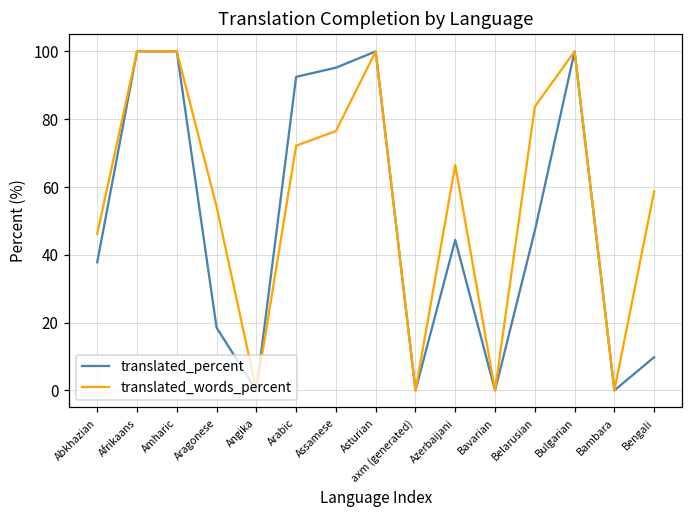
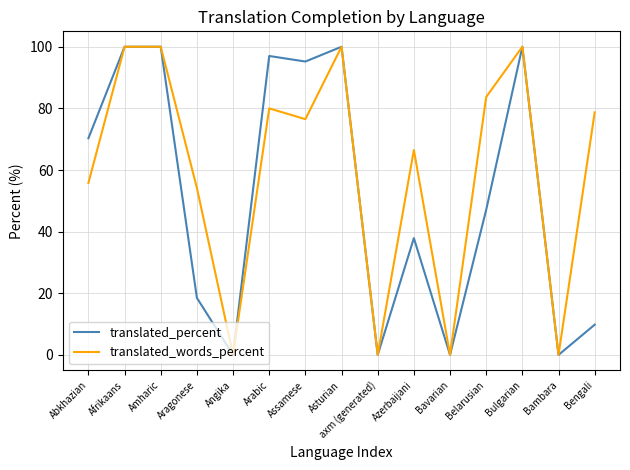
  {
    "translated_percent": {
-     "Abkhazian": 38,
+     "Abkhazian": 70,
      "Aragonese": 19,
-     "Arabic": 93,
+     "Arabic": 97,
      "Assamese": 95,
-     "Azerbaijani": 44,
+     "Azerbaijani": 38,
      "Belarusian": 47,
      "Bengali": 10
    },
    "translated_words_percent": {
-     "Abkhazian": 46,
+     "Abkhazian": 56,
      "Aragonese": 54,
-     "Arabic": 72,
+     "Arabic": 80,
      "Assamese": 77,
      "Azerbaijani": 67,
      "Belarusian": 84,
-     "Bengali": 59
+     "Bengali": 79
    }
  }
